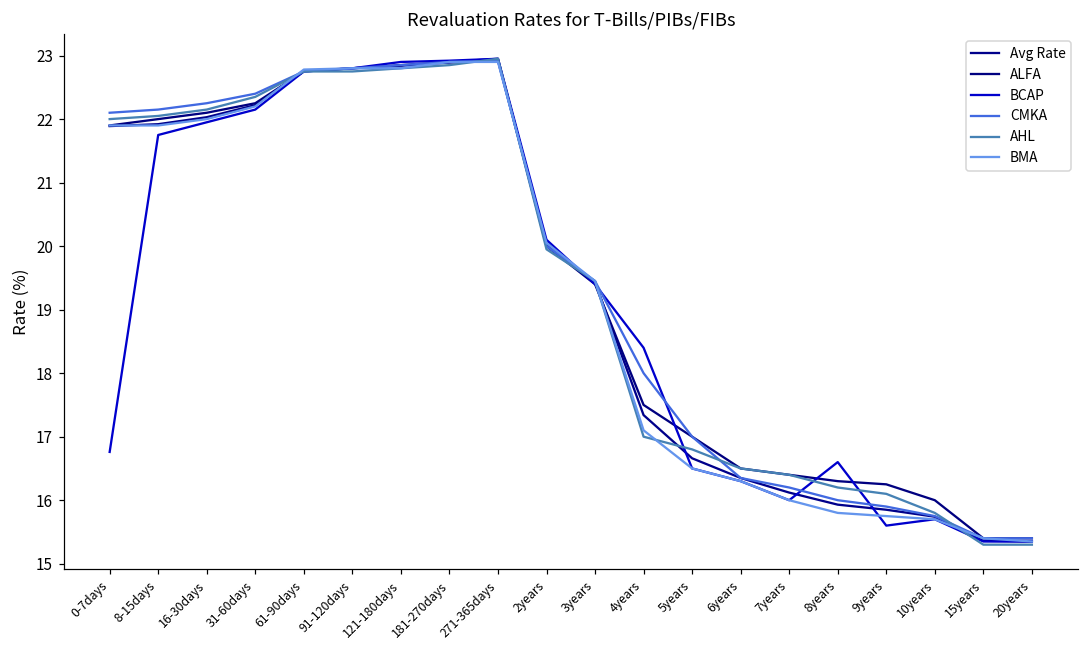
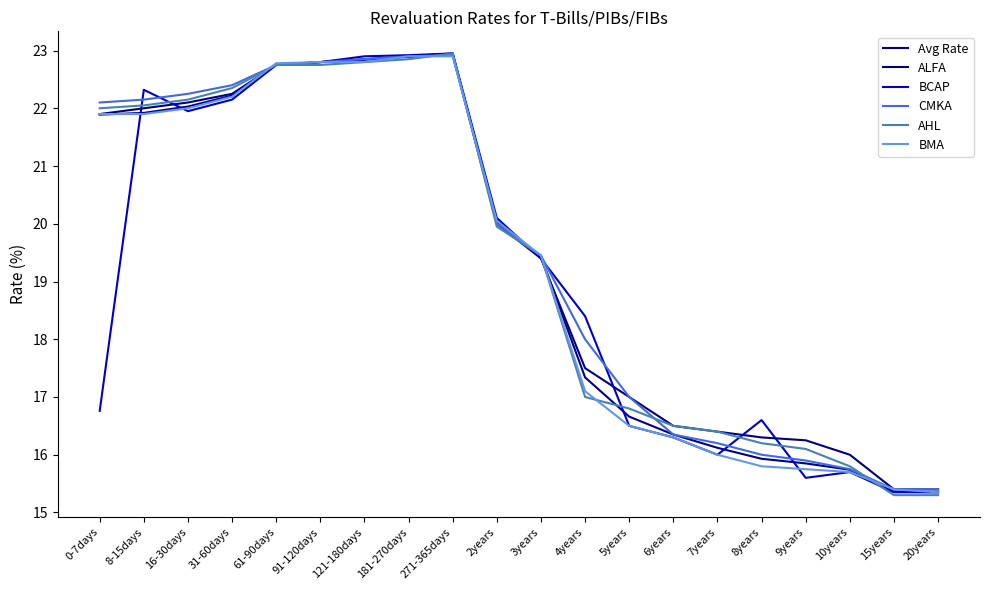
  {
    "BCAP": {
      "0-7days": 16.8,
-     "8-15days": 21.8,
+     "8-15days": 22.3,
      "16-30days": 22.0,
      "31-60days": 22.2,
      "121-180days": 22.9,
      "2years": 20.1,
      "4years": 18.4,
      "8years": 16.6,
      "9years": 15.6
    }
  }
